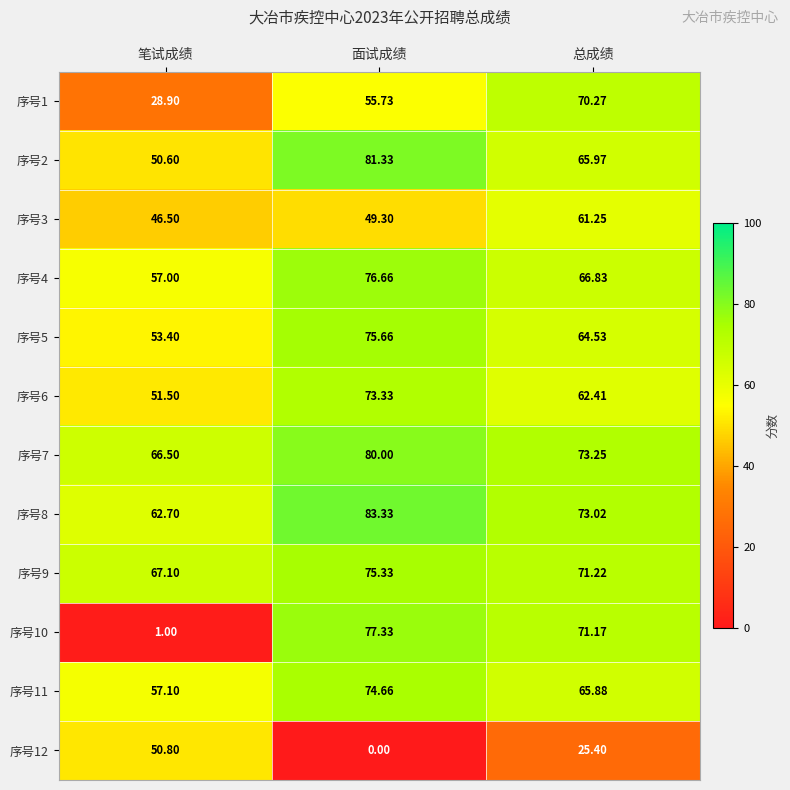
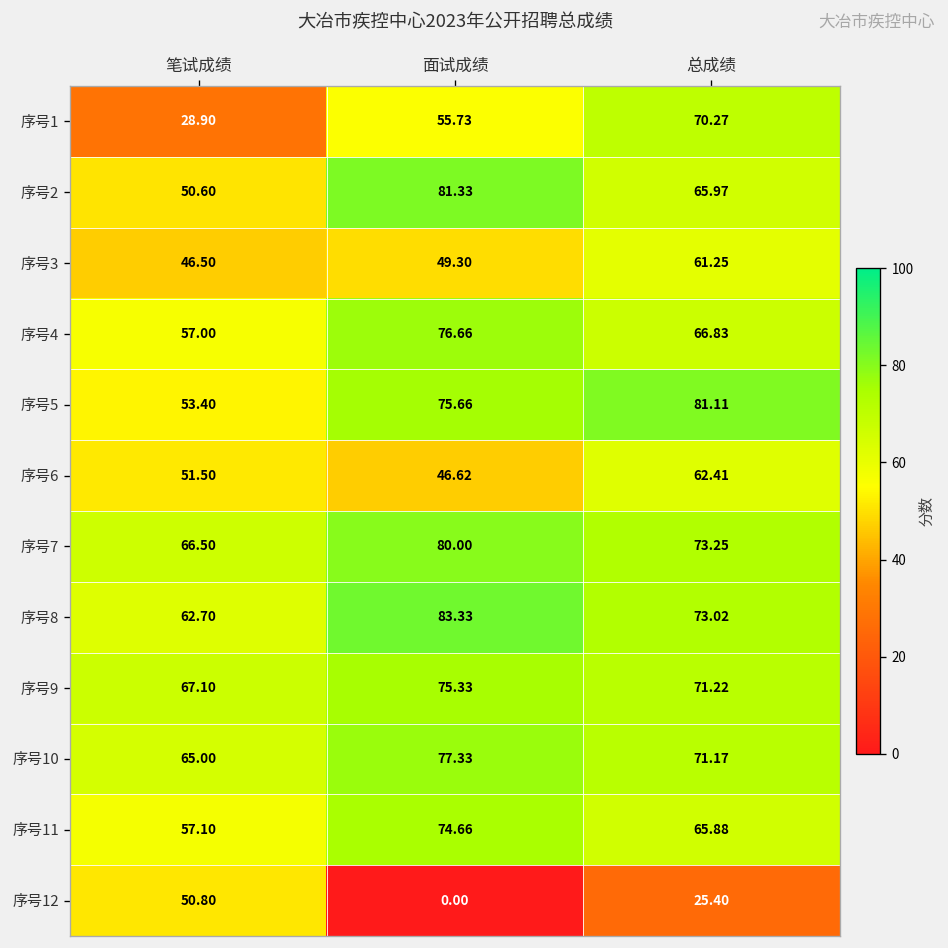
  {
    "序号1": {
      "笔试成绩": 28.90,
      "面试成绩": 55.73,
      "总成绩": 70.27
    },
    "序号2": {
      "笔试成绩": 50.60,
      "面试成绩": 81.33,
      "总成绩": 65.97
    },
    "序号3": {
      "笔试成绩": 46.50,
      "面试成绩": 49.30,
      "总成绩": 61.25
    },
    "序号4": {
      "笔试成绩": 57.00,
      "面试成绩": 76.66,
      "总成绩": 66.83
    },
    "序号5": {
      "笔试成绩": 53.40,
      "面试成绩": 75.66,
-     "总成绩": 64.53
+     "总成绩": 81.11
    },
    "序号6": {
      "笔试成绩": 51.50,
-     "面试成绩": 73.33,
+     "面试成绩": 46.62,
      "总成绩": 62.41
    },
    "序号7": {
      "笔试成绩": 66.50,
      "面试成绩": 80.00,
      "总成绩": 73.25
    },
    "序号8": {
      "笔试成绩": 62.70,
      "面试成绩": 83.33,
      "总成绩": 73.02
    },
    "序号9": {
      "笔试成绩": 67.10,
      "面试成绩": 75.33,
      "总成绩": 71.22
    },
    "序号10": {
-     "笔试成绩": 1.00,
+     "笔试成绩": 65.00,
      "面试成绩": 77.33,
      "总成绩": 71.17
    },
    "序号11": {
      "笔试成绩": 57.10,
      "面试成绩": 74.66,
      "总成绩": 65.88
    },
    "序号12": {
      "笔试成绩": 50.80,
      "面试成绩": 0.00,
      "总成绩": 25.40
    }
  }
